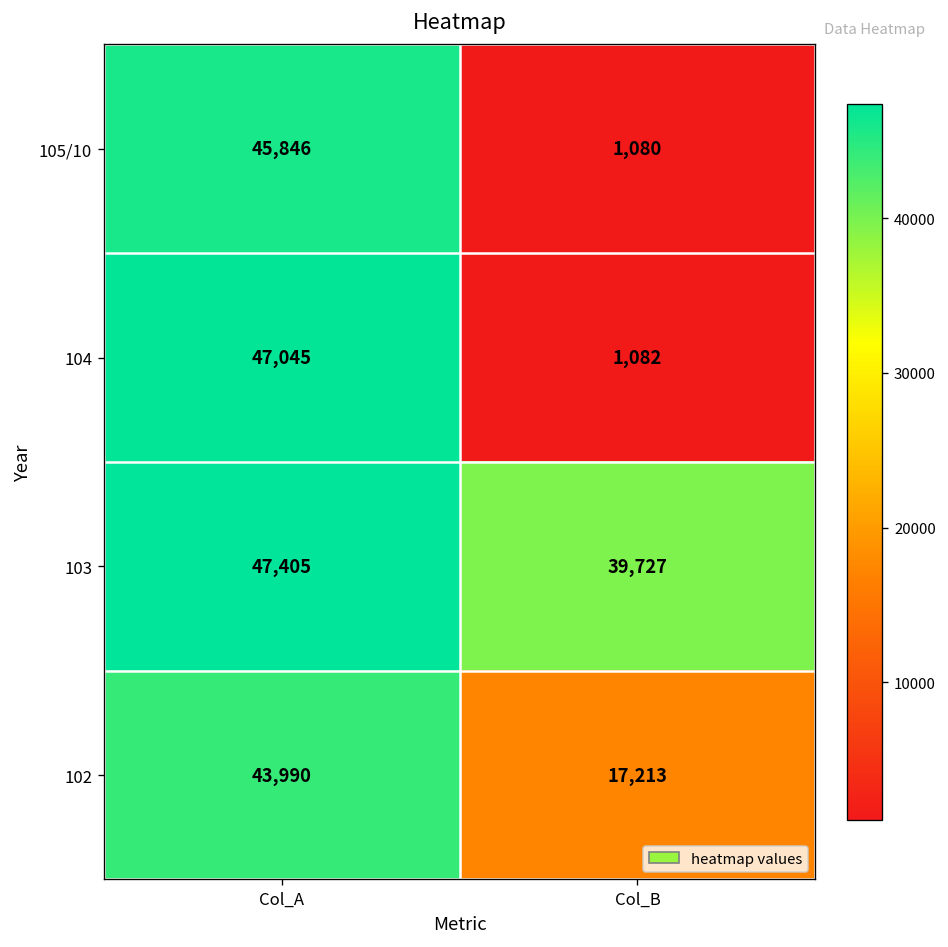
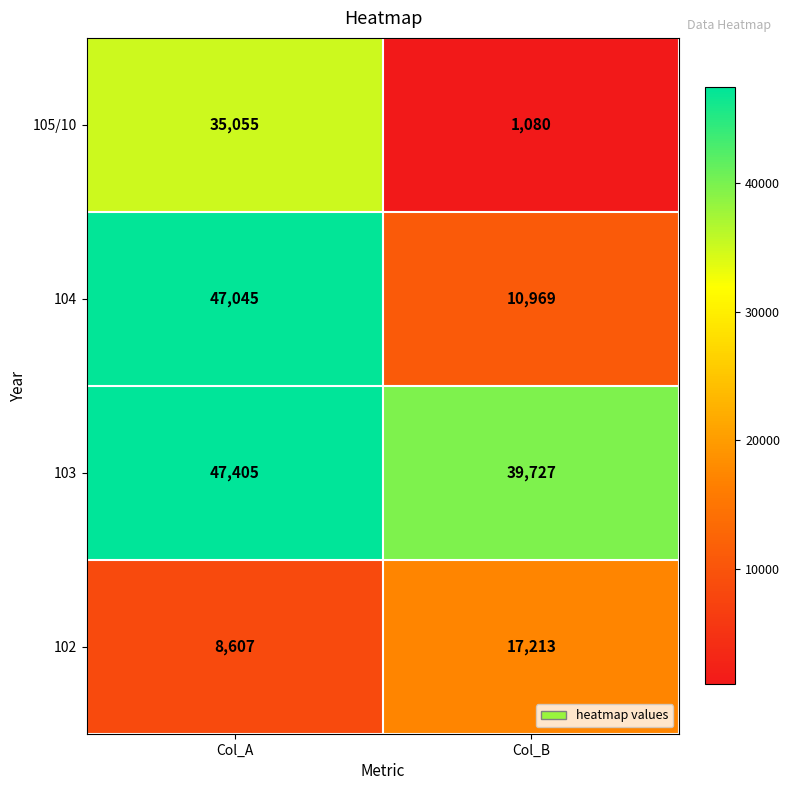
  {
    "105/10": {
-     "Col_A": "45,846",
+     "Col_A": "35,055",
      "Col_B": "1,080"
    },
    "104": {
      "Col_A": "47,045",
-     "Col_B": "1,082"
+     "Col_B": "10,969"
    },
    "103": {
      "Col_A": "47,405",
      "Col_B": "39,727"
    },
    "102": {
-     "Col_A": "43,990",
+     "Col_A": "8,607",
      "Col_B": "17,213"
    }
  }
